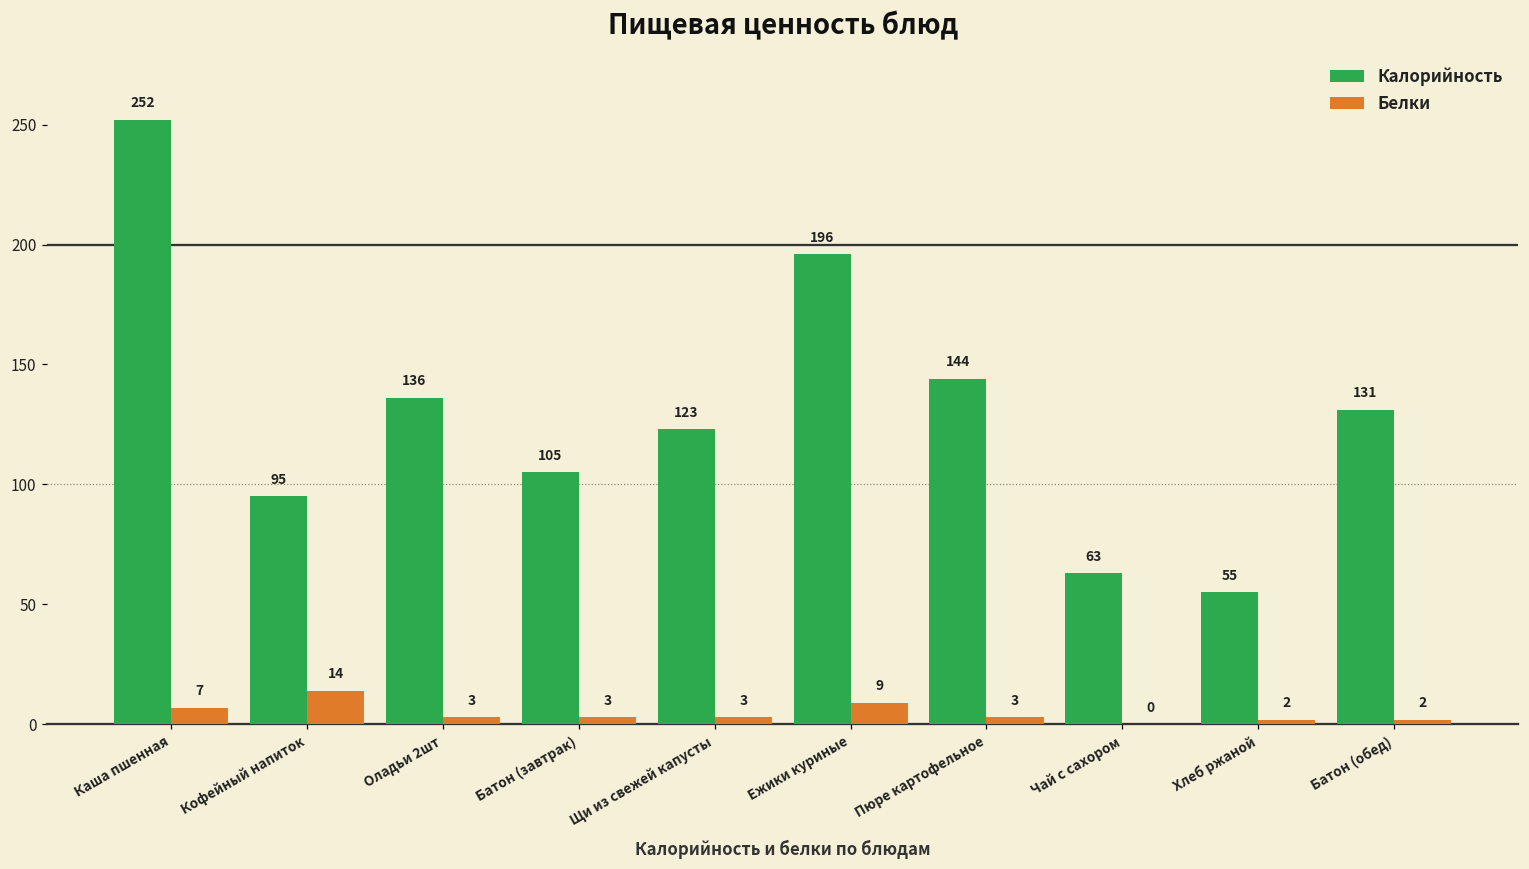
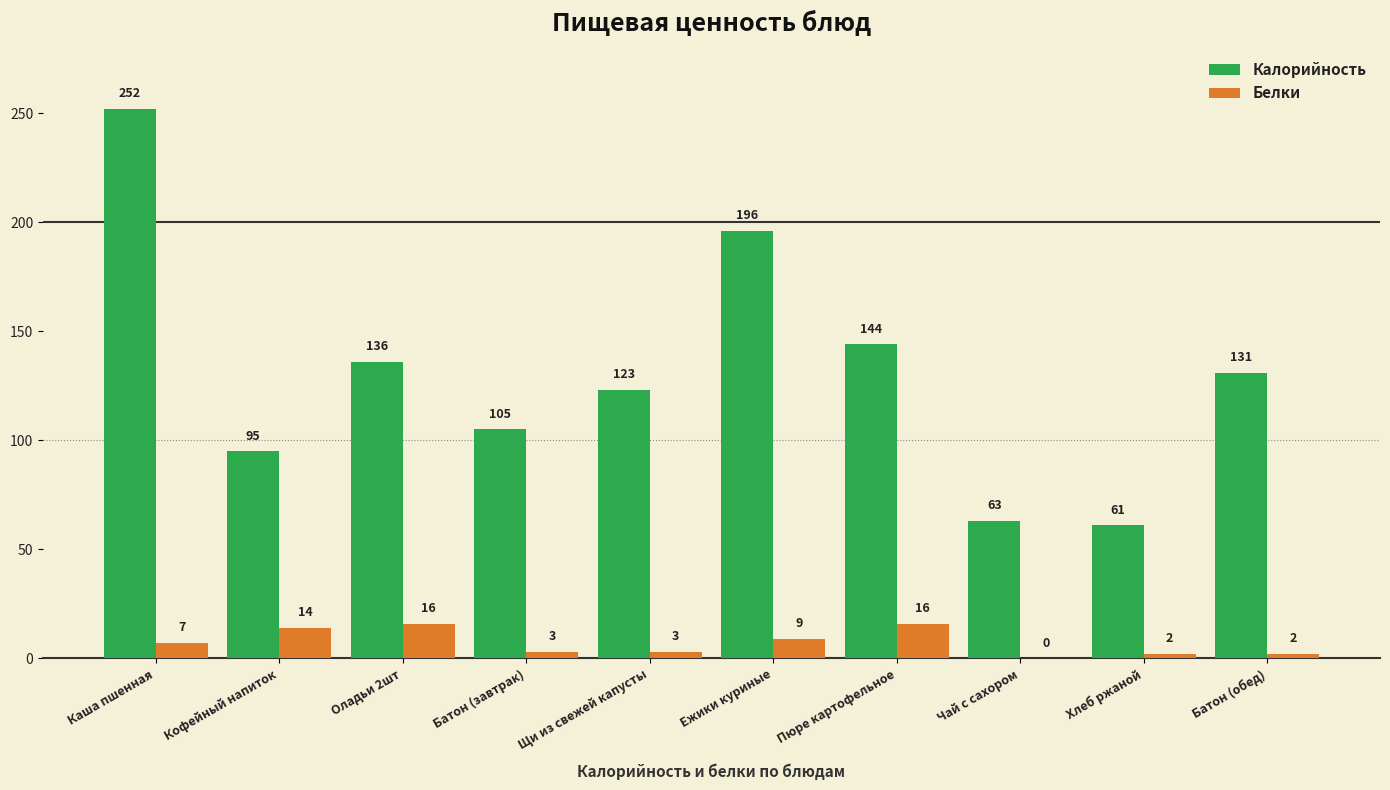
  {
    "Калорийность": {
      "Каша пшенная": 252,
      "Кофейный напиток": 95,
      "Оладьи 2шт": 136,
      "Батон (завтрак)": 105,
      "Щи из свежей капусты": 123,
      "Ежики куриные": 196,
      "Пюре картофельное": 144,
      "Чай с сахором": 63,
-     "Хлеб ржаной": 55,
+     "Хлеб ржаной": 61,
      "Батон (обед)": 131
    },
    "Белки": {
      "Каша пшенная": 7,
      "Кофейный напиток": 14,
-     "Оладьи 2шт": 3,
+     "Оладьи 2шт": 16,
      "Батон (завтрак)": 3,
      "Щи из свежей капусты": 3,
      "Ежики куриные": 9,
-     "Пюре картофельное": 3,
+     "Пюре картофельное": 16,
      "Чай с сахором": 0,
      "Хлеб ржаной": 2,
      "Батон (обед)": 2
    }
  }
